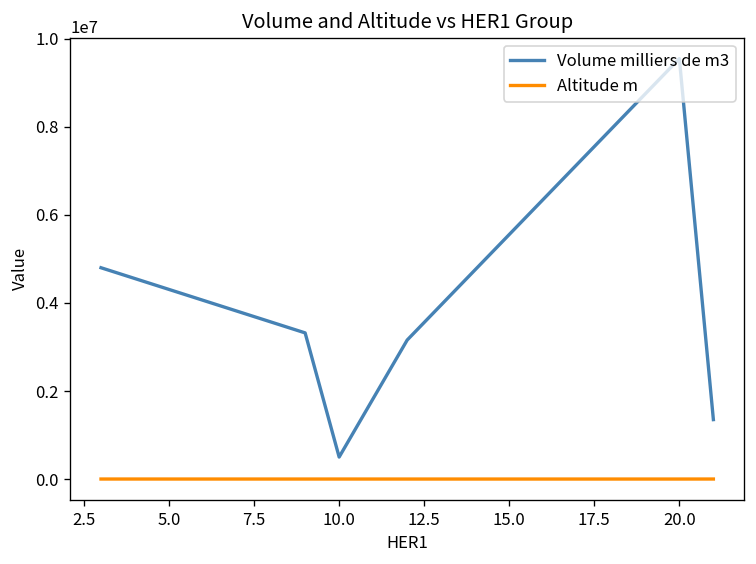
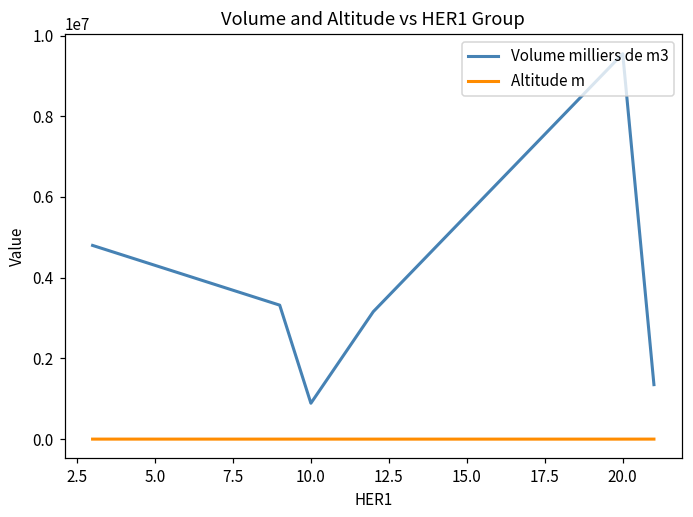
  {
    "Volume milliers de m3": {
-     "10.0": 500000
+     "10.0": 900000
    },
    "Altitude m": {
      "10.0": 0,
      "20.0": 0
    }
  }
